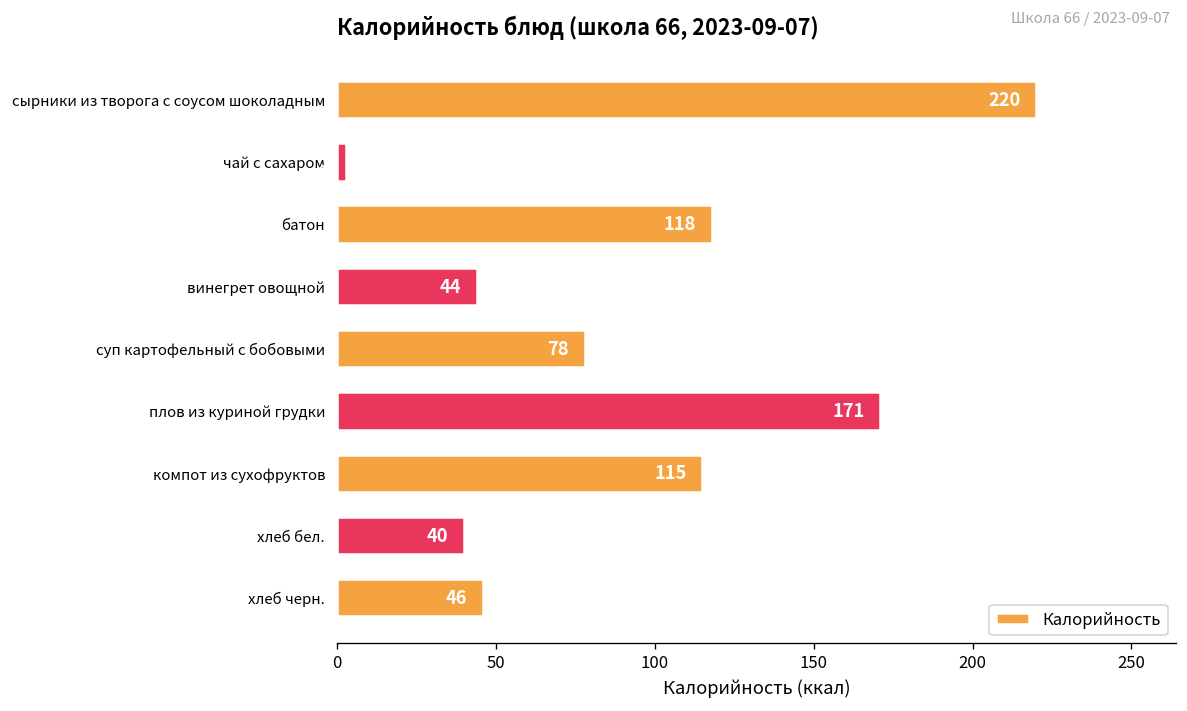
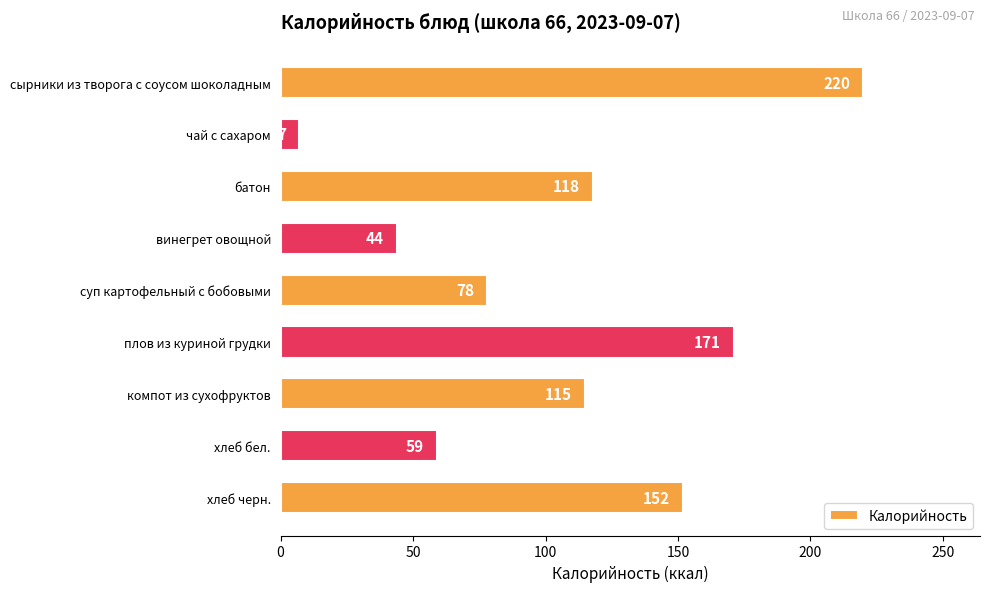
  {
    "сырники из творога с соусом шоколадным": 220,
-   "чай с сахаром": 3,
+   "чай с сахаром": 7,
    "батон": 118,
    "винегрет овощной": 44,
    "суп картофельный с бобовыми": 78,
    "плов из куриной грудки": 171,
    "компот из сухофруктов": 115,
-   "хлеб бел.": 40,
-   "хлеб черн.": 46
+   "хлеб бел.": 59,
+   "хлеб черн.": 152
  }
